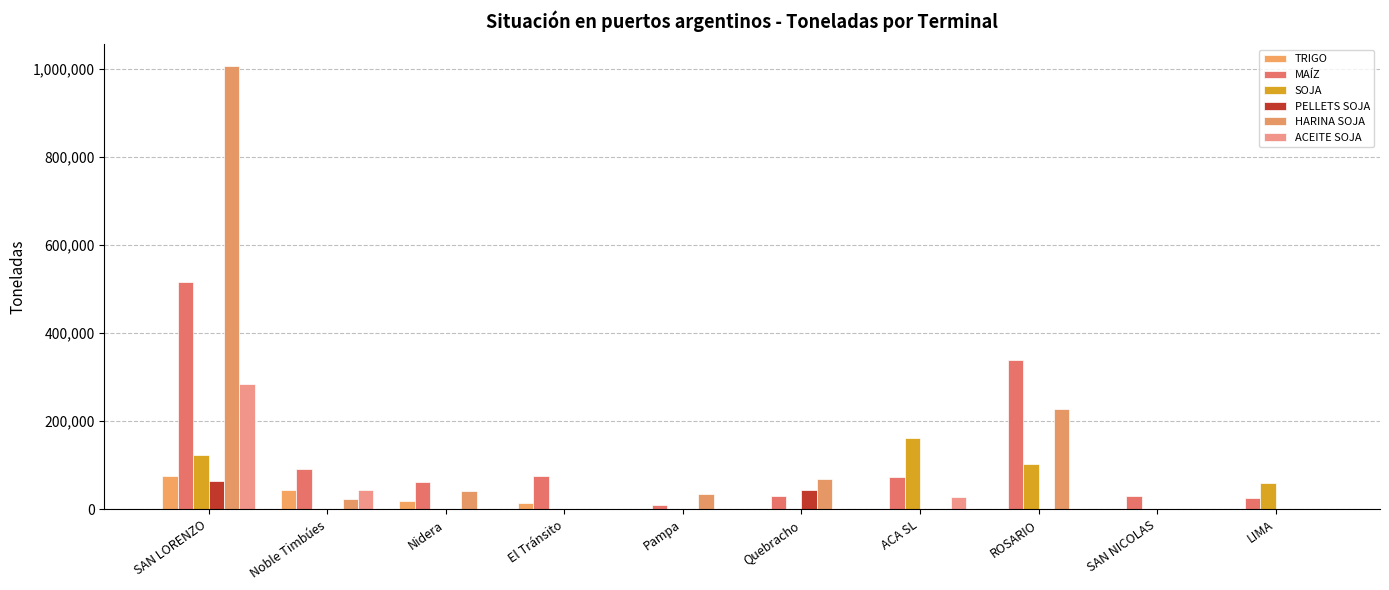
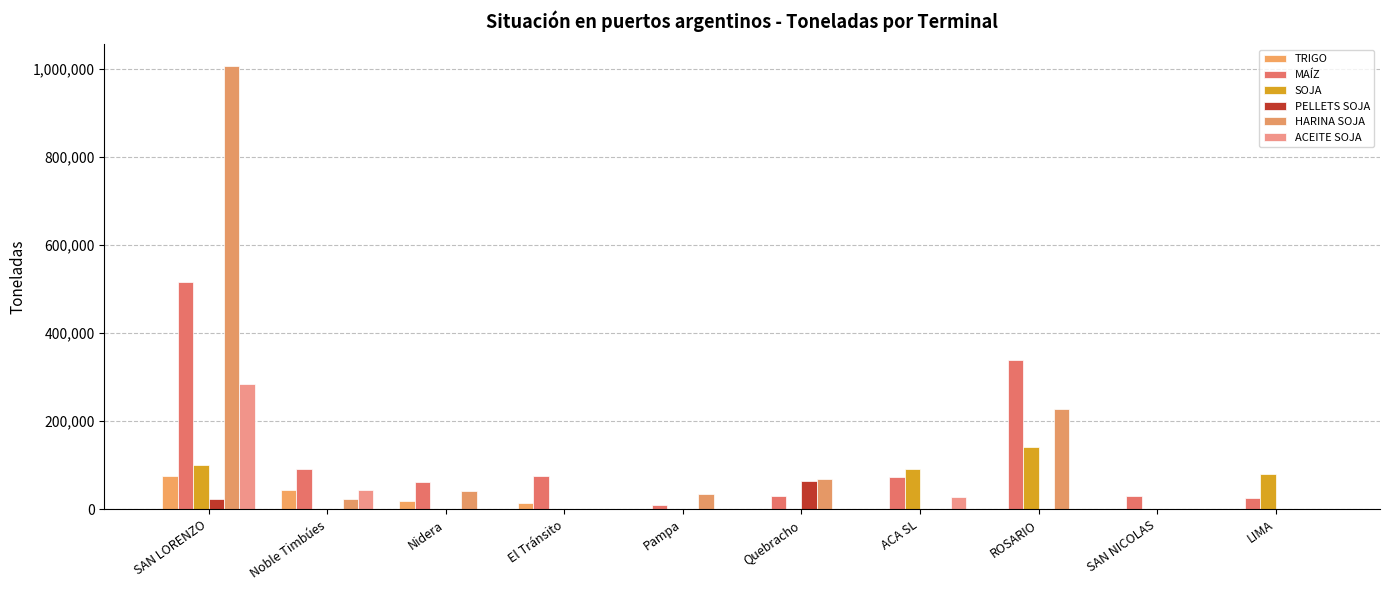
  {
    "SOJA": {
-     "SAN LORENZO": "120,000",
+     "SAN LORENZO": "100,000",
      "Noble Timbúes": "0",
      "Nidera": "0",
      "El Tránsito": "0",
      "Pampa": "0",
      "Quebracho": "0",
-     "ACA SL": "160,000",
-     "ROSARIO": "100,000",
+     "ACA SL": "90,000",
+     "ROSARIO": "140,000",
      "SAN NICOLAS": "0",
-     "LIMA": "60,000"
+     "LIMA": "80,000"
    },
    "PELLETS SOJA": {
-     "SAN LORENZO": "70,000",
+     "SAN LORENZO": "20,000",
      "Noble Timbúes": "0",
      "Nidera": "0",
      "El Tránsito": "0",
      "Pampa": "0",
-     "Quebracho": "40,000",
+     "Quebracho": "70,000",
      "ACA SL": "0",
      "ROSARIO": "0",
      "SAN NICOLAS": "0",
      "LIMA": "0"
    }
  }
